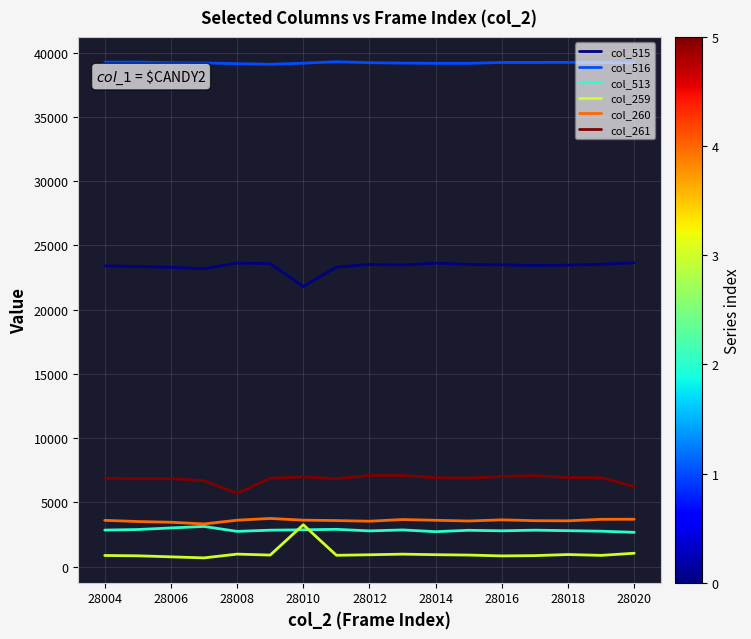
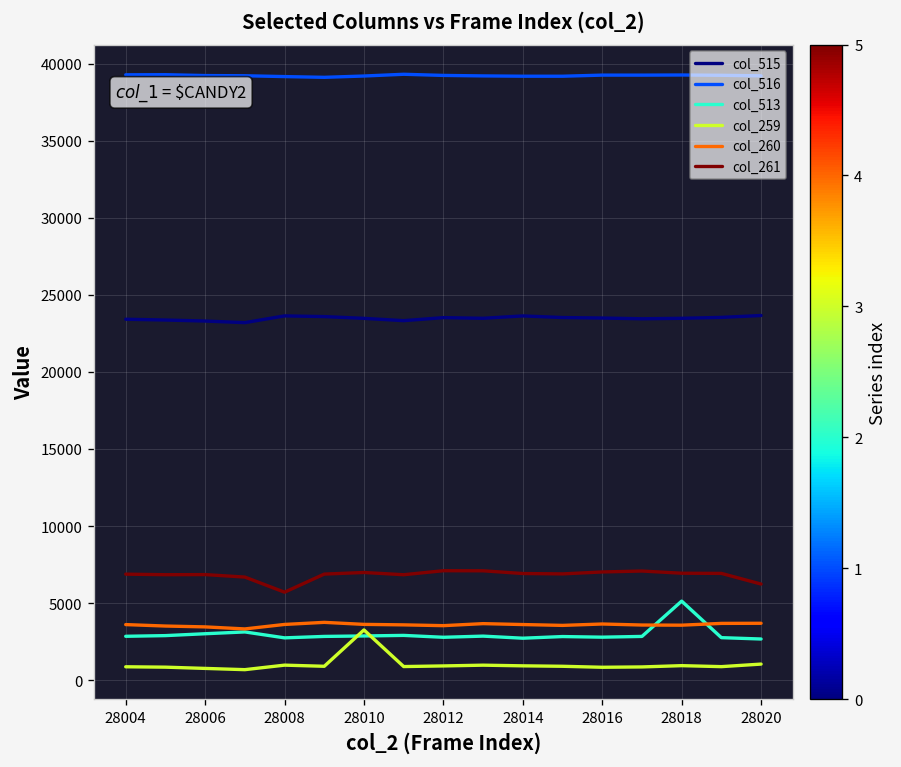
  {
    "col_515": {
      "28004": 23400,
      "28006": 23300,
      "28008": 23600,
-     "28010": 21800,
+     "28010": 23500,
      "28012": 23500,
      "28014": 23600,
      "28016": 23500,
      "28018": 23500,
      "28020": 23700
    },
    "col_516": {
      "28004": 39300,
      "28006": 39200,
      "28008": 39200,
      "28010": 39200,
      "28012": 39200,
      "28014": 39200,
      "28016": 39200,
      "28018": 39300
    },
    "col_513": {
      "28004": 2900,
      "28006": 3000,
      "28008": 2800,
      "28010": 2900,
      "28012": 2800,
      "28014": 2700,
      "28016": 2800,
-     "28018": 2800,
+     "28018": 5100,
      "28020": 2700
    },
    "col_259": {
      "28004": 900,
      "28006": 800,
      "28008": 1000,
      "28010": 3300,
      "28012": 900,
      "28014": 900,
      "28016": 800,
      "28018": 900,
      "28020": 1000
    },
    "col_260": {
      "28004": 3600,
      "28006": 3500,
      "28008": 3600,
      "28010": 3600,
      "28012": 3500,
      "28014": 3600,
      "28016": 3600,
      "28018": 3600,
      "28020": 3700
    },
    "col_261": {
      "28004": 6900,
      "28006": 6900,
      "28008": 5700,
      "28010": 7000,
      "28012": 7100,
      "28014": 6900,
      "28016": 7000,
      "28018": 6900,
      "28020": 6200
    }
  }
